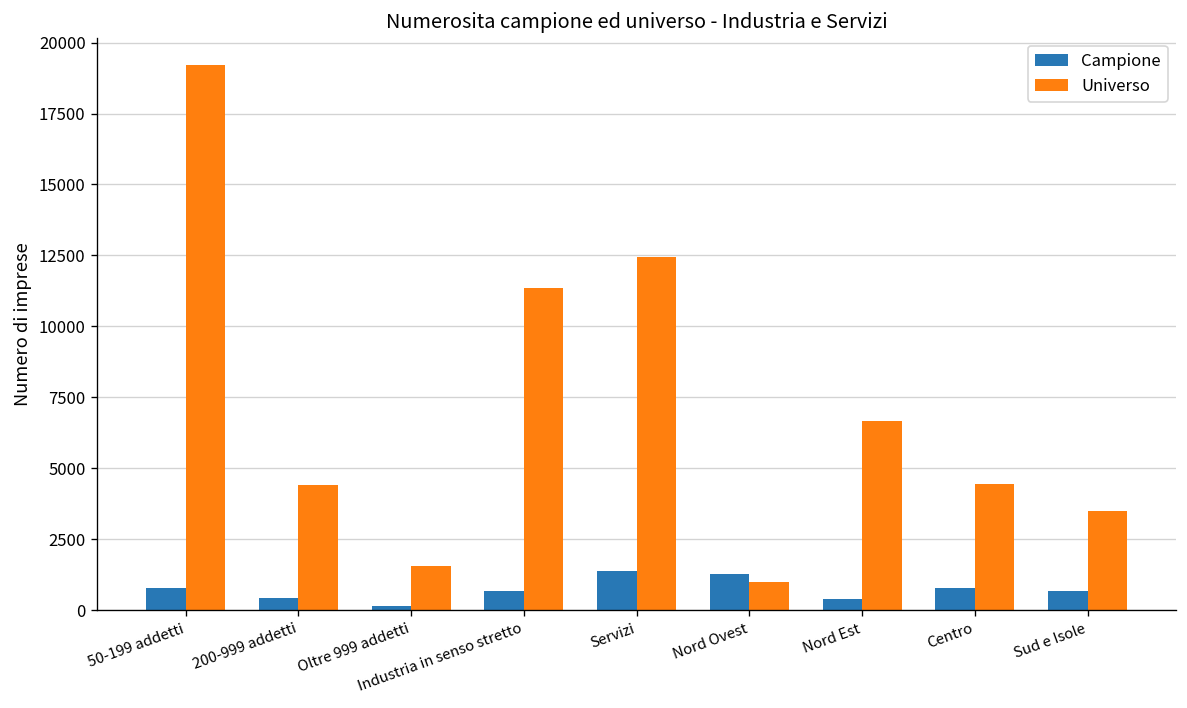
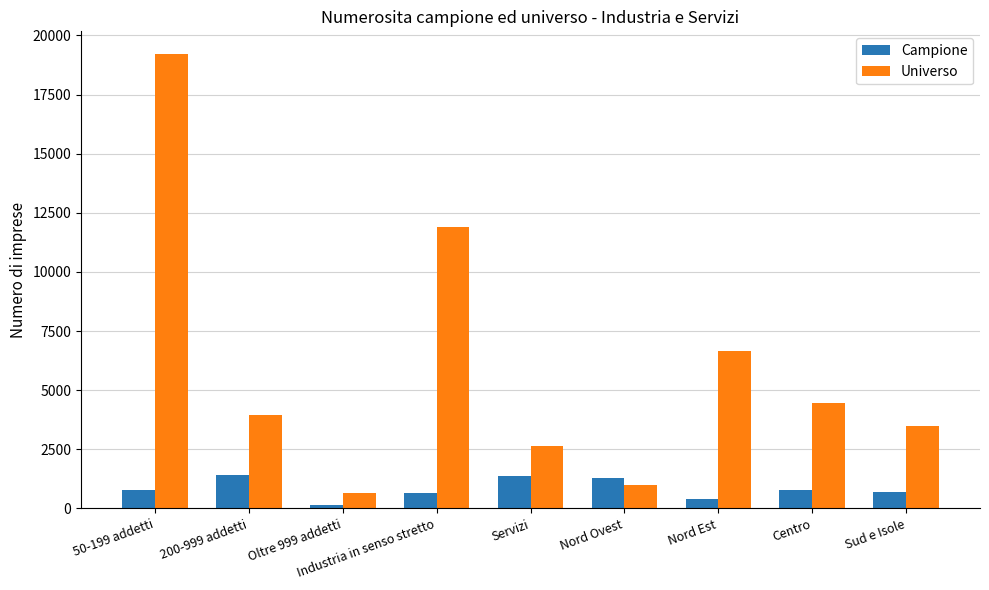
  {
    "Campione": {
      "50-199 addetti": 800,
-     "200-999 addetti": 400,
+     "200-999 addetti": 1400,
      "Oltre 999 addetti": 100,
      "Industria in senso stretto": 700,
      "Servizi": 1400,
      "Nord Ovest": 1300,
      "Nord Est": 400,
      "Centro": 800,
      "Sud e Isole": 700
    },
    "Universo": {
      "50-199 addetti": 19200,
-     "200-999 addetti": 4400,
-     "Oltre 999 addetti": 1600,
-     "Industria in senso stretto": 11300,
-     "Servizi": 12500,
+     "200-999 addetti": 3900,
+     "Oltre 999 addetti": 600,
+     "Industria in senso stretto": 11900,
+     "Servizi": 2700,
      "Nord Ovest": 1000,
      "Nord Est": 6700,
      "Centro": 4400,
      "Sud e Isole": 3500
    }
  }
